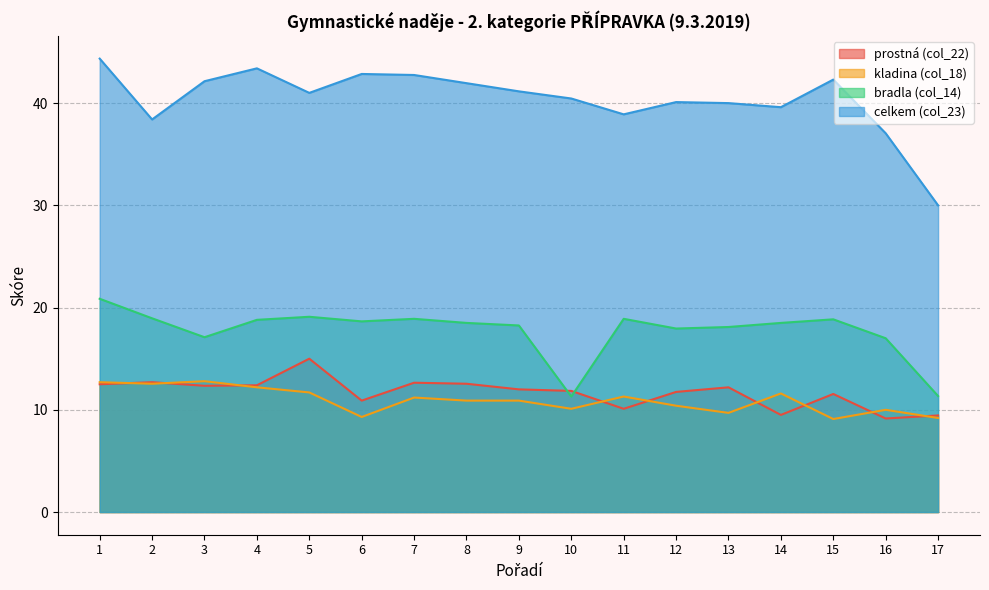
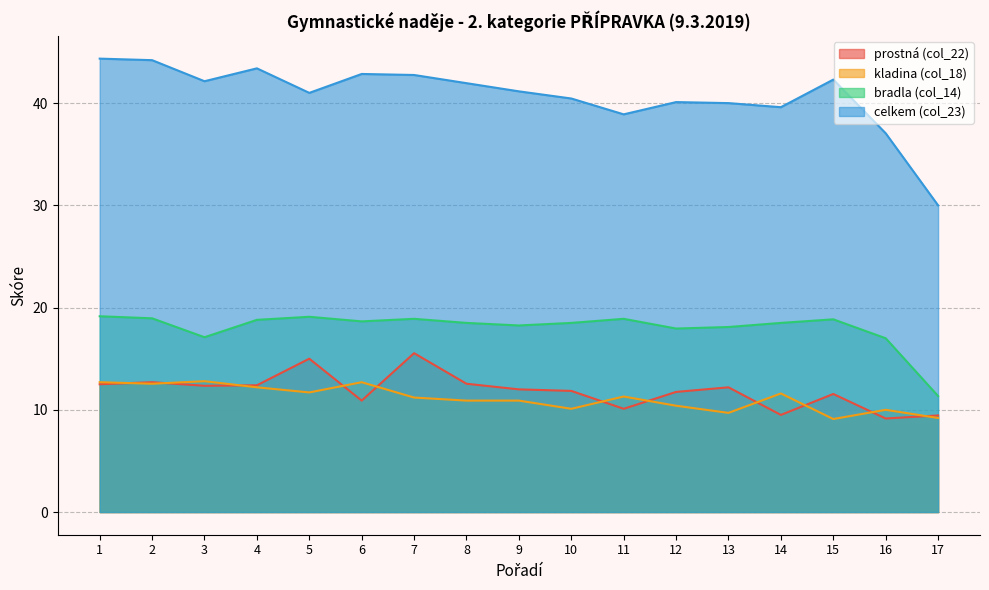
  {
    "prostná (col_22)": {
      "3": 12.4,
      "5": 15.0,
      "6": 10.9,
-     "7": 12.7,
+     "7": 15.5,
      "8": 12.6,
      "9": 12.0,
      "10": 11.9,
      "11": 10.1,
      "12": 11.8,
      "13": 12.2,
      "14": 9.5,
      "15": 11.6,
      "16": 9.2,
      "17": 9.5
    },
    "kladina (col_18)": {
      "3": 12.8,
      "5": 11.7,
-     "6": 9.3,
+     "6": 12.7,
      "7": 11.2,
      "8": 10.9,
      "9": 10.9,
      "10": 10.1,
      "11": 11.3,
      "12": 10.4,
      "13": 9.7,
      "14": 11.6,
      "15": 9.1,
      "16": 10.0,
      "17": 9.2
    },
    "bradla (col_14)": {
-     "1": 20.9,
+     "1": 19.2,
      "2": 19.0,
      "3": 17.1,
      "4": 18.8,
      "5": 19.1,
      "6": 18.7,
      "7": 18.9,
      "8": 18.5,
      "9": 18.3,
-     "10": 11.3,
+     "10": 18.5,
      "11": 18.9,
      "12": 18.0,
      "13": 18.1,
      "14": 18.5,
      "15": 18.9,
      "16": 17.0,
      "17": 11.4
    },
    "celkem (col_23)": {
      "1": 44.4,
-     "2": 38.4,
+     "2": 44.2,
      "3": 42.1,
      "4": 43.4,
      "5": 41.0,
      "6": 42.9,
      "7": 42.8,
      "8": 42.0,
      "9": 41.2,
      "10": 40.5,
      "11": 38.9,
      "12": 40.1,
      "13": 40.0,
      "14": 39.6,
      "15": 42.3,
      "16": 37.1,
      "17": 30.0
    }
  }
